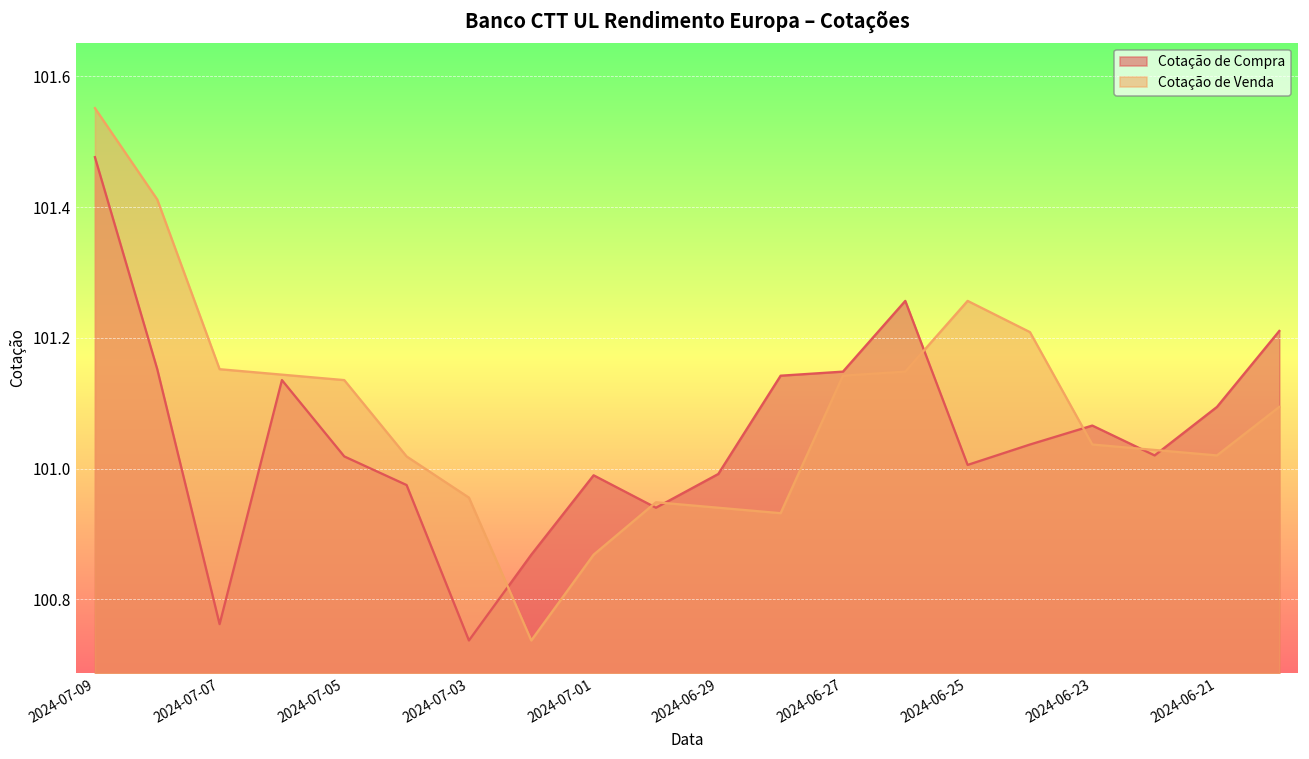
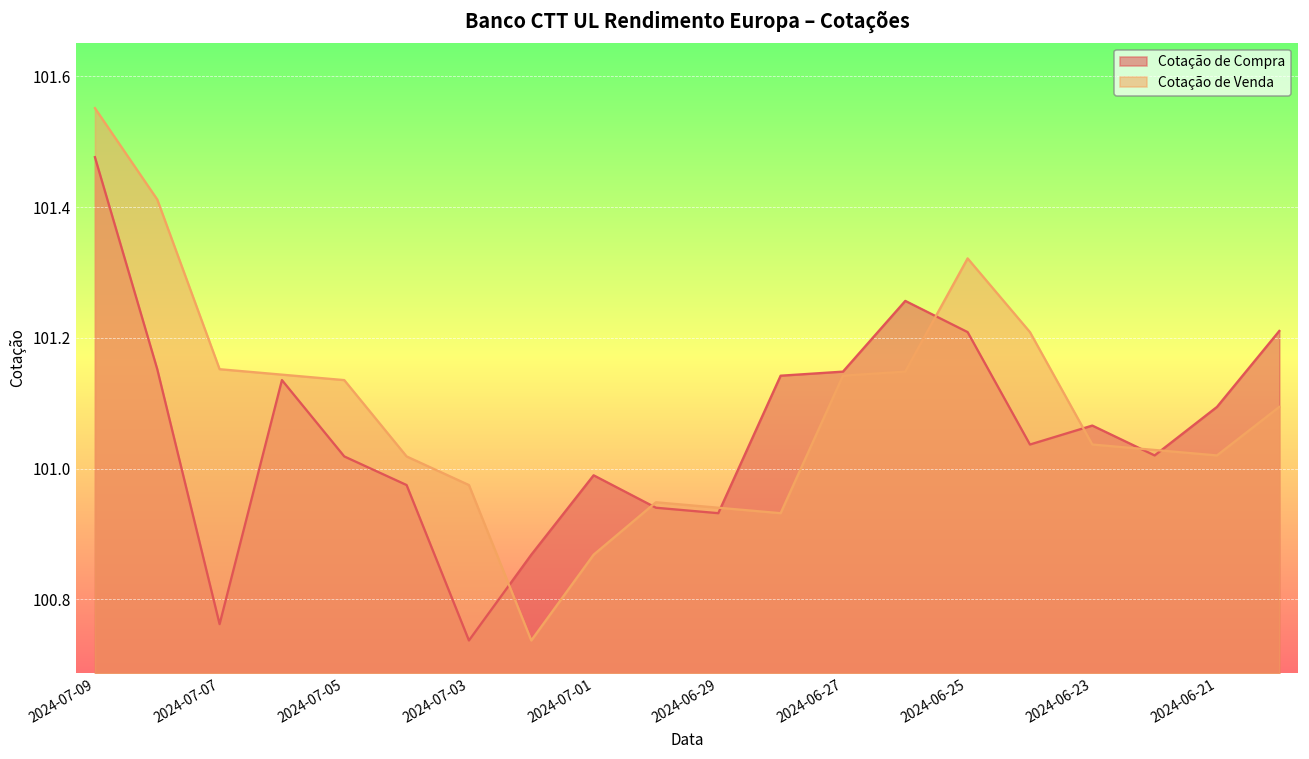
  {
    "Cotação de Compra": {
      "2024-07-09": 101.48,
      "2024-07-07": 100.76,
      "2024-07-05": 101.02,
      "2024-07-03": 100.74,
      "2024-07-01": 100.99,
-     "2024-06-29": 100.99,
+     "2024-06-29": 100.93,
      "2024-06-27": 101.15,
-     "2024-06-25": 101.01,
+     "2024-06-25": 101.21,
      "2024-06-23": 101.07,
      "2024-06-21": 101.09
    },
    "Cotação de Venda": {
      "2024-07-09": 101.55,
      "2024-07-07": 101.15,
      "2024-07-05": 101.14,
-     "2024-07-03": 100.96,
+     "2024-07-03": 100.97,
      "2024-07-01": 100.87,
      "2024-06-29": 100.94,
      "2024-06-27": 101.14,
-     "2024-06-25": 101.26,
+     "2024-06-25": 101.32,
      "2024-06-23": 101.04,
      "2024-06-21": 101.02
    }
  }
